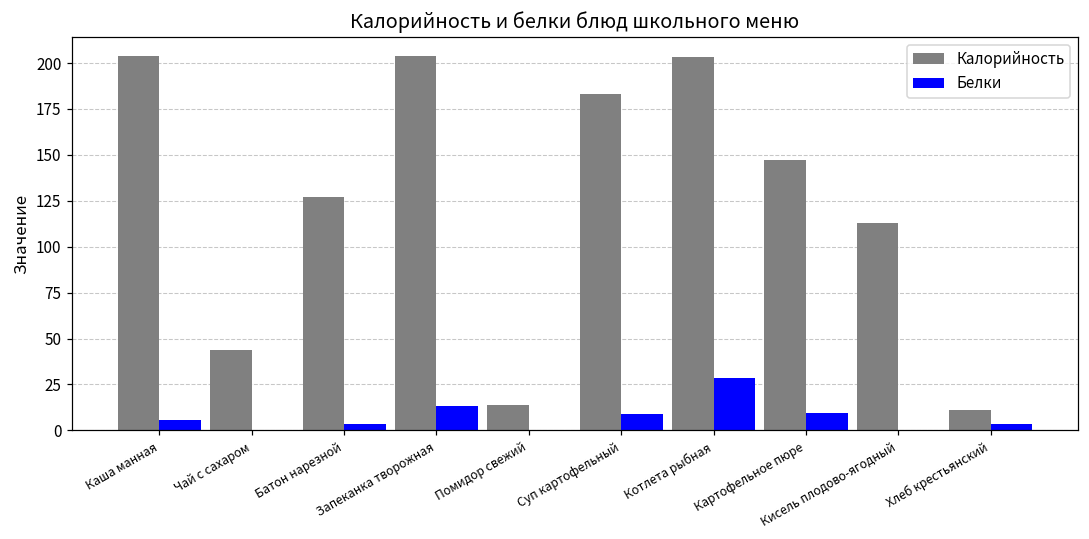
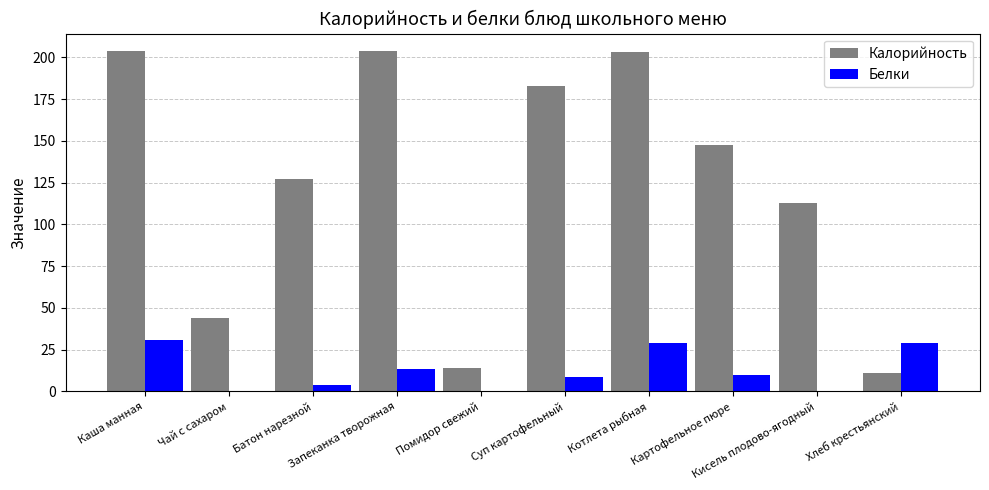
  {
    "Калорийность": {
      "Каша манная": 204,
      "Чай с сахаром": 44,
      "Батон нарезной": 127,
      "Запеканка творожная": 204,
      "Помидор свежий": 14,
      "Суп картофельный": 183,
      "Котлета рыбная": 203,
      "Картофельное пюре": 147,
      "Кисель плодово-ягодный": 113,
      "Хлеб крестьянский": 11
    },
    "Белки": {
-     "Каша манная": 6,
+     "Каша манная": 31,
      "Батон нарезной": 4,
      "Запеканка творожная": 13,
      "Суп картофельный": 9,
      "Котлета рыбная": 29,
      "Картофельное пюре": 10,
-     "Хлеб крестьянский": 4
+     "Хлеб крестьянский": 29
    }
  }
